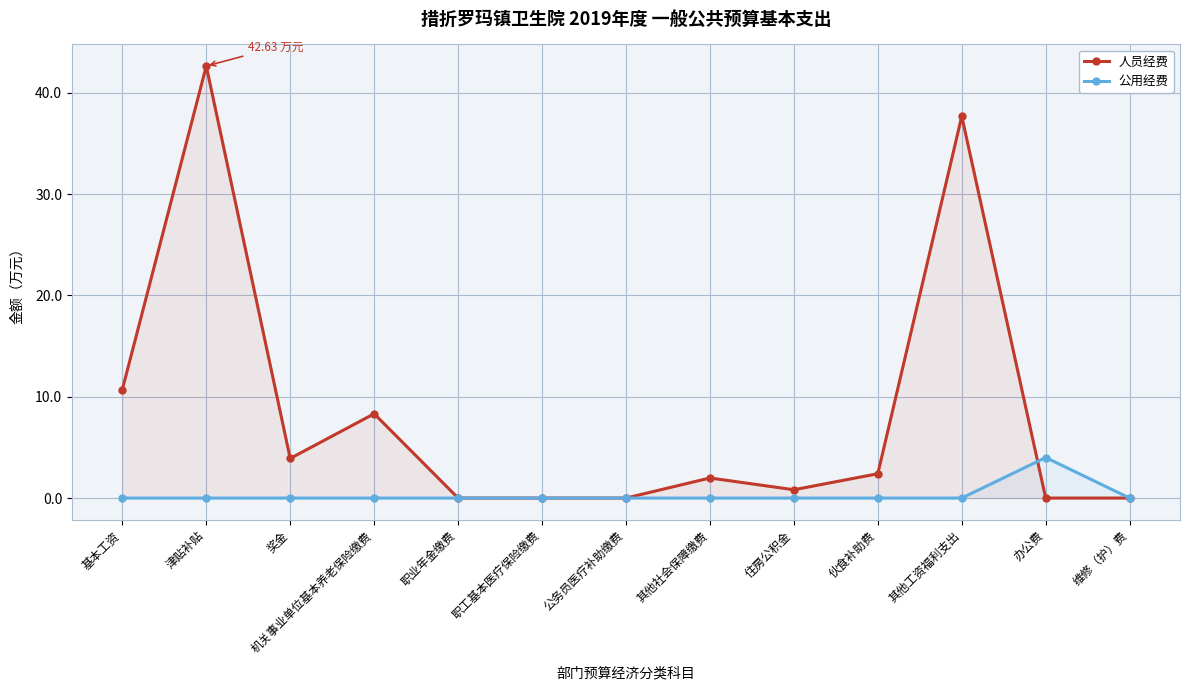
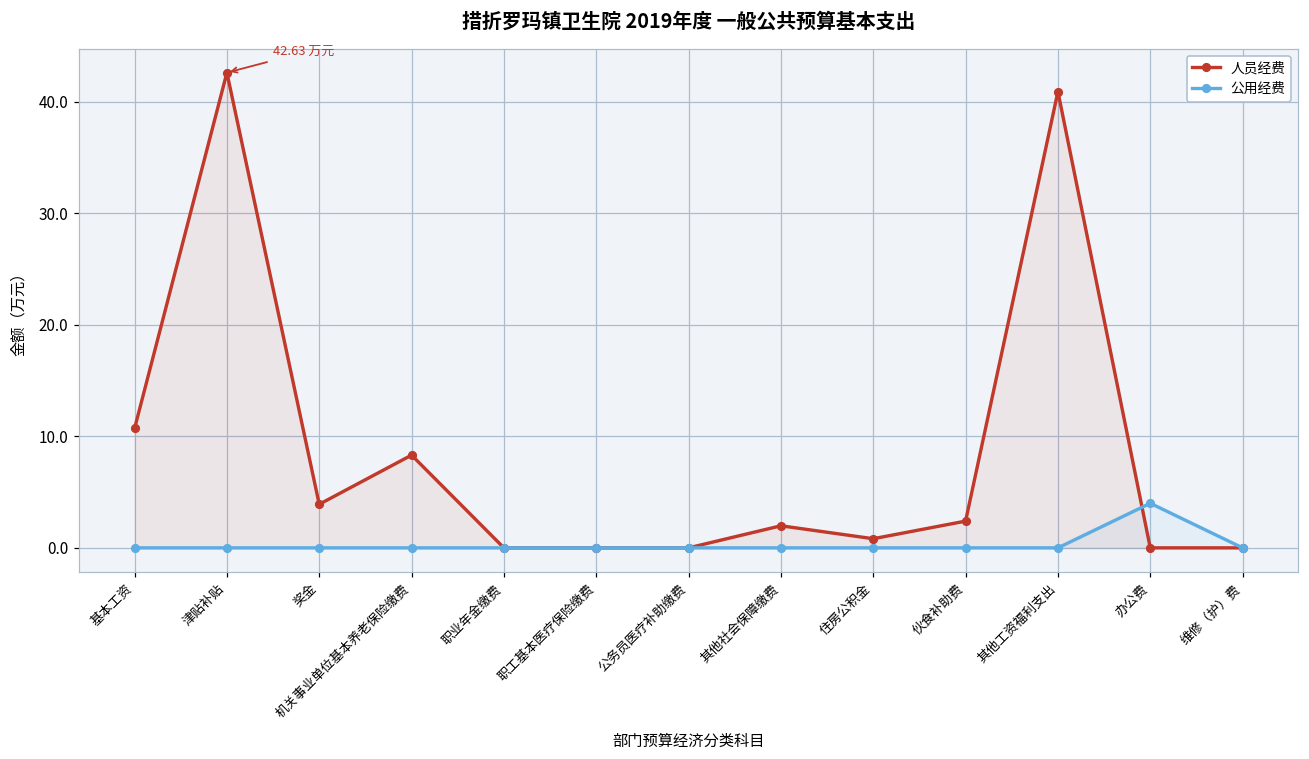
  {
    "人员经费": {
      "基本工资": 10.7,
      "奖金": 3.9,
      "机关事业单位基本养老保险缴费": 8.3,
      "其他社会保障缴费": 2.0,
      "住房公积金": 0.8,
      "伙食补助费": 2.4,
-     "其他工资福利支出": 37.7,
+     "其他工资福利支出": 40.9,
      "办公费": 0.0
    },
    "公用经费": {
      "基本工资": 0.0,
      "津贴补贴": 0.0,
      "奖金": 0.0,
      "机关事业单位基本养老保险缴费": 0.0,
      "其他社会保障缴费": 0.0,
      "住房公积金": 0.0,
      "伙食补助费": 0.0,
      "其他工资福利支出": 0.0,
      "办公费": 4.0
    }
  }
